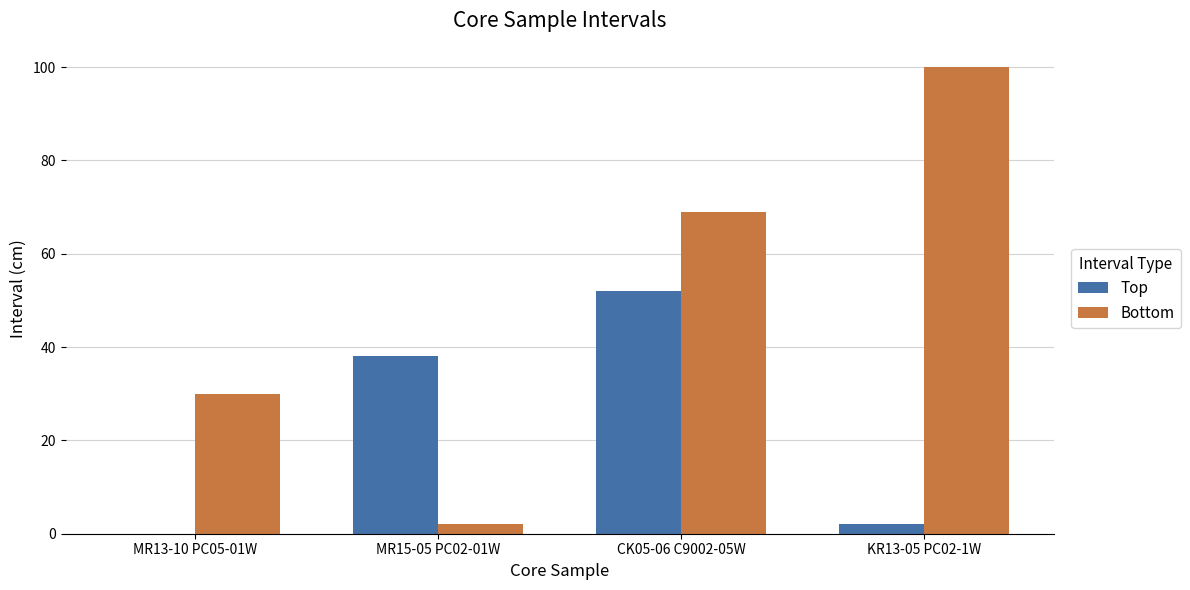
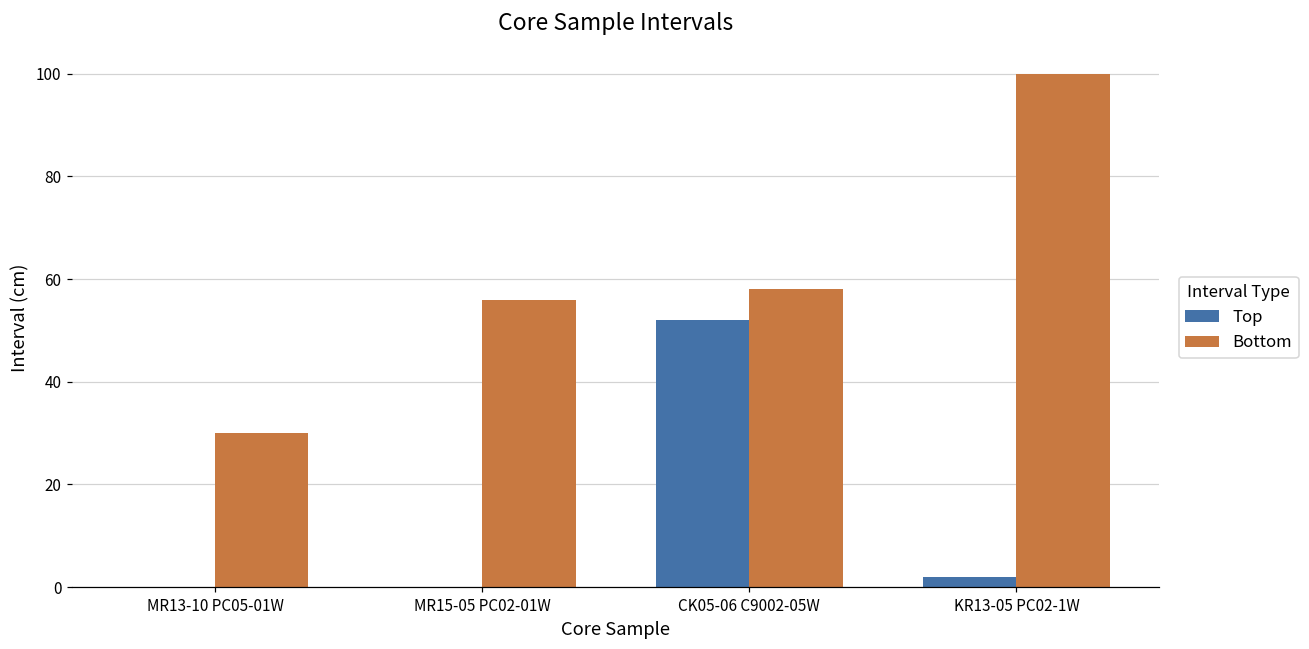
  {
    "Top": {
      "MR13-10 PC05-01W": 0,
-     "MR15-05 PC02-01W": 38,
+     "MR15-05 PC02-01W": 0,
      "CK05-06 C9002-05W": 52,
      "KR13-05 PC02-1W": 2
    },
    "Bottom": {
      "MR13-10 PC05-01W": 30,
-     "MR15-05 PC02-01W": 2,
-     "CK05-06 C9002-05W": 69,
+     "MR15-05 PC02-01W": 56,
+     "CK05-06 C9002-05W": 58,
      "KR13-05 PC02-1W": 100
    }
  }
